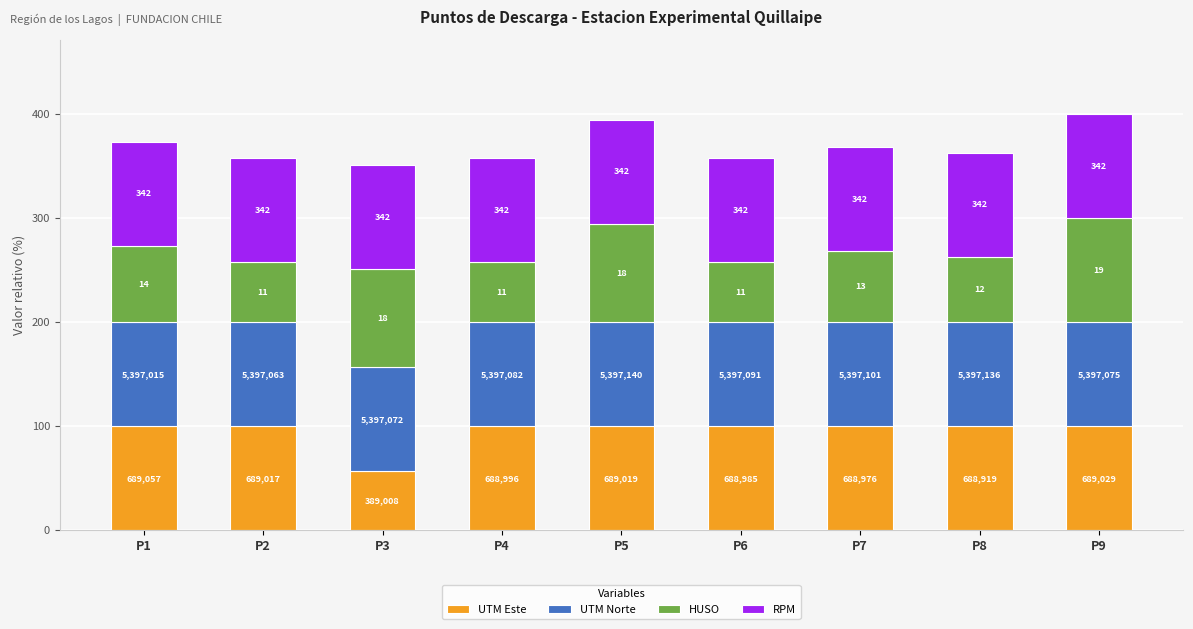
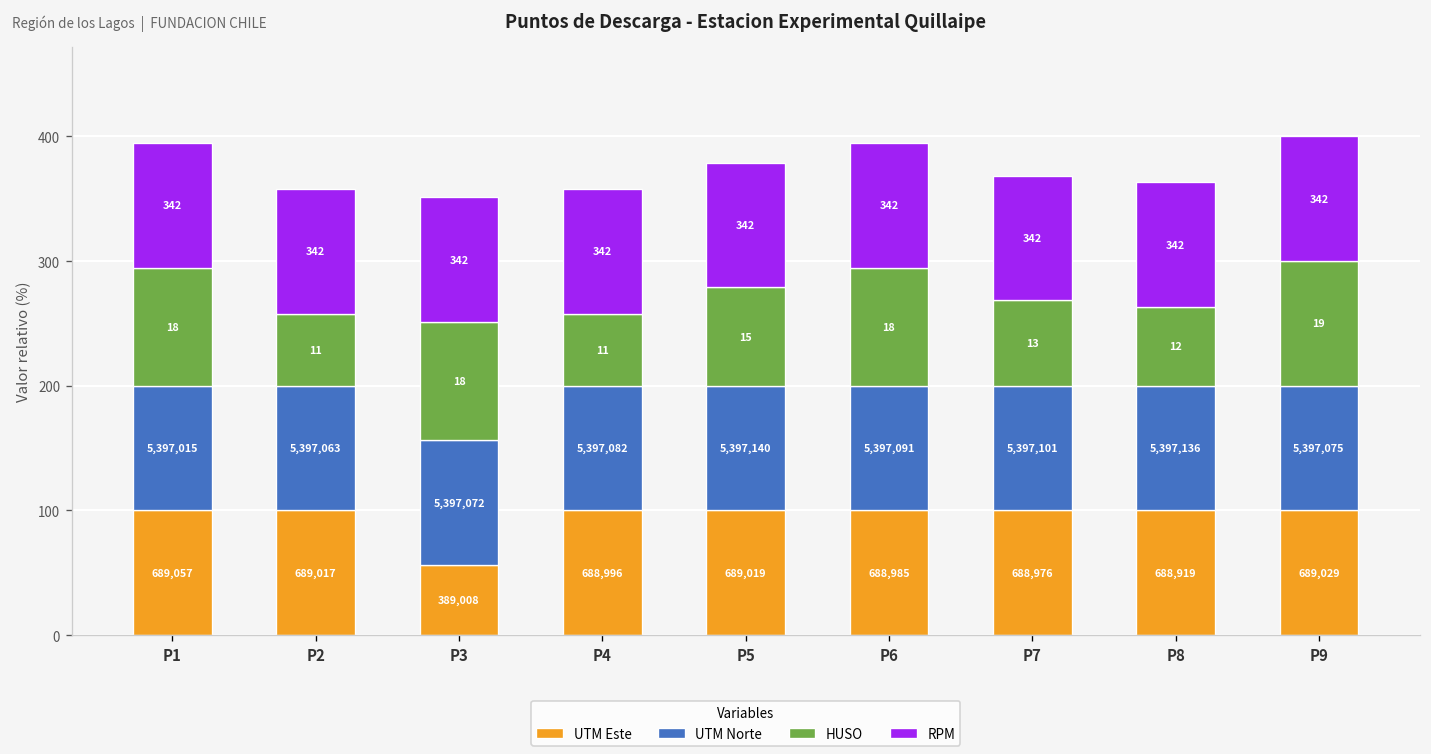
  {
    "HUSO": {
-     "P1": 14,
-     "P5": 18,
-     "P6": 11
+     "P1": 18,
+     "P5": 15,
+     "P6": 18
    }
  }
